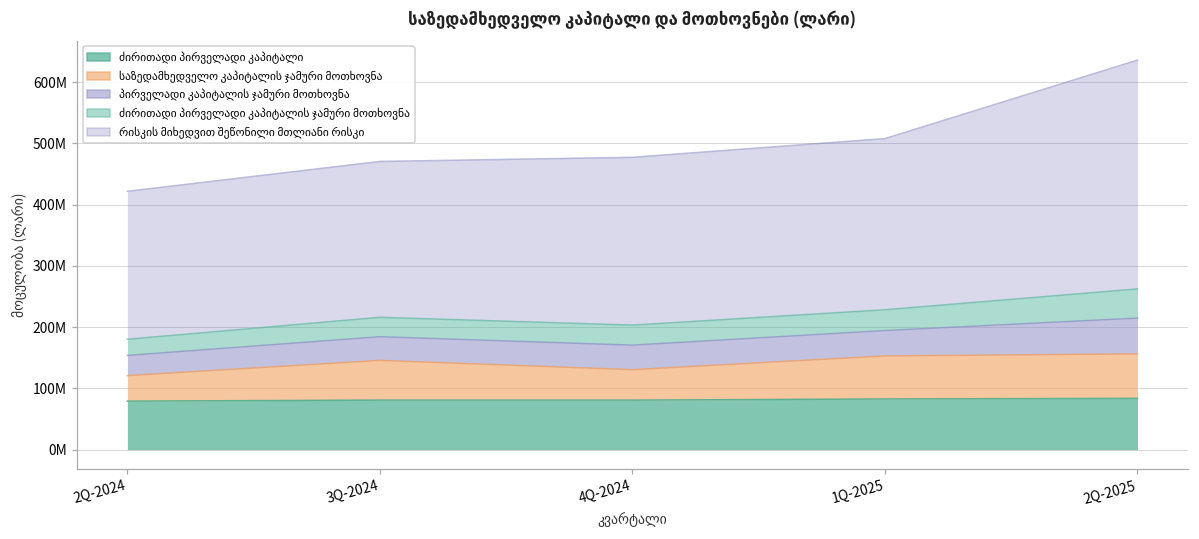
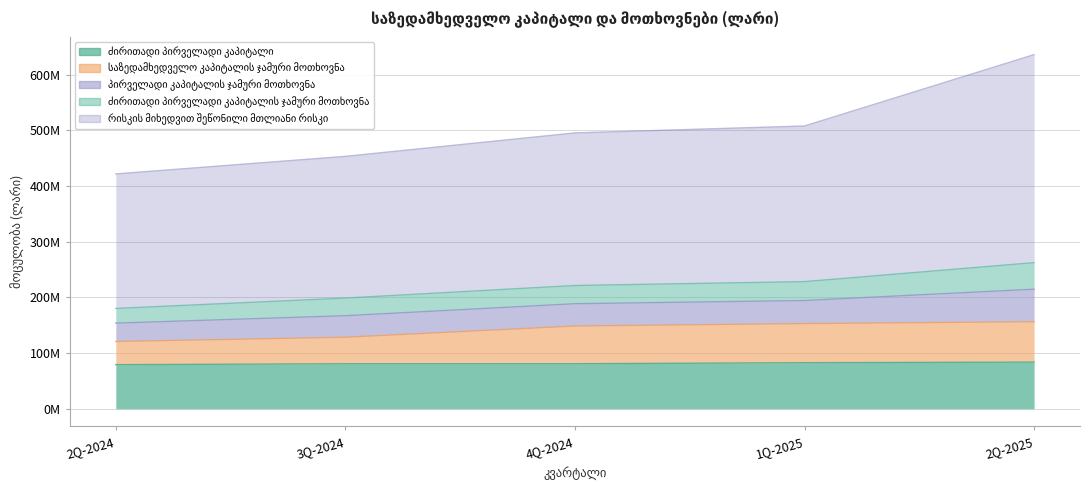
  {
    "საზედამხედველო კაპიტალის ჯამური მოთხოვნა": {
      "2Q-2024": 40000000,
-     "3Q-2024": 60000000,
-     "4Q-2024": 50000000,
+     "3Q-2024": 50000000,
+     "4Q-2024": 70000000,
      "1Q-2025": 70000000,
      "2Q-2025": 70000000
    }
  }
